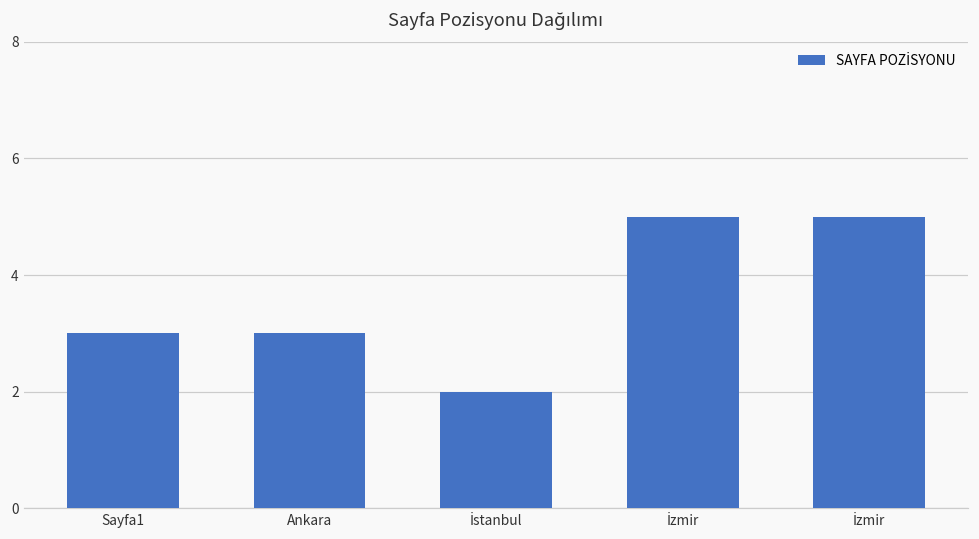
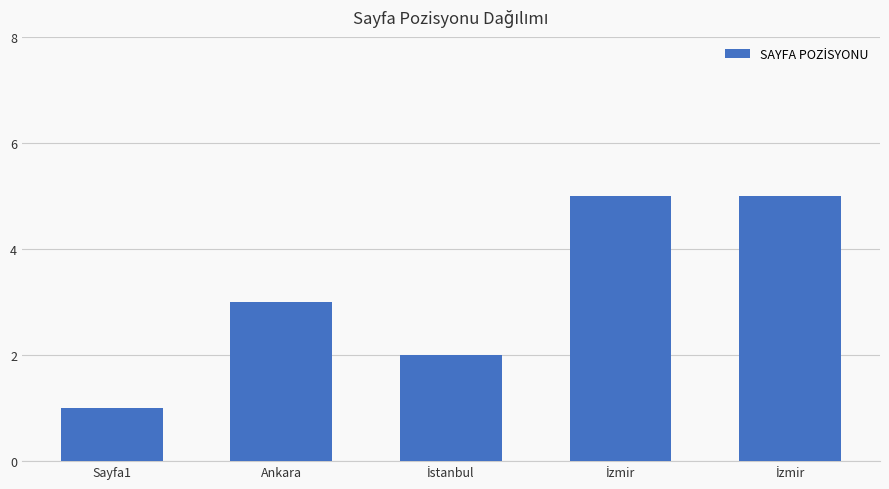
  {
-   "Sayfa1": 3,
+   "Sayfa1": 1,
    "Ankara": 3,
    "İstanbul": 2
  }
